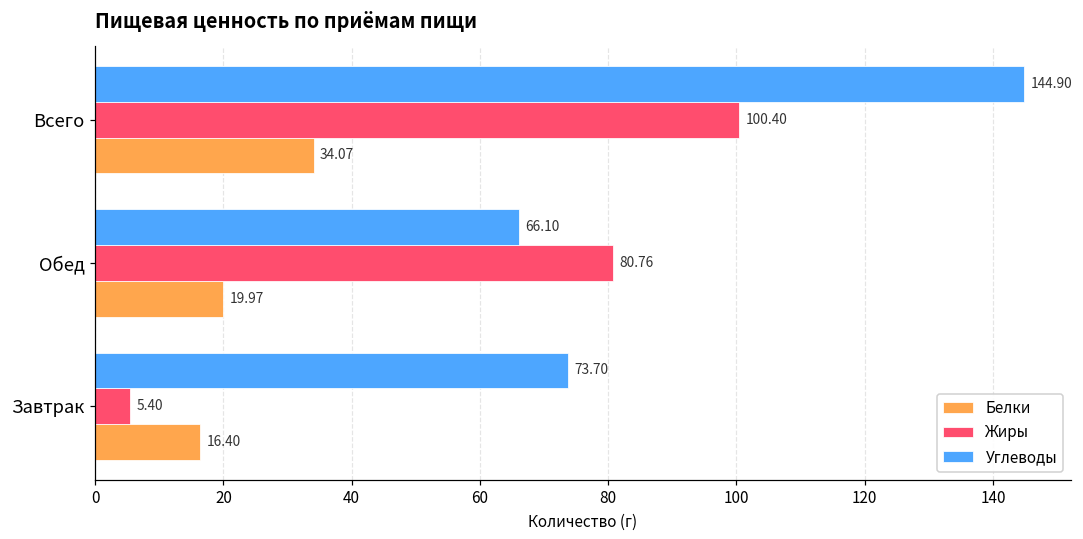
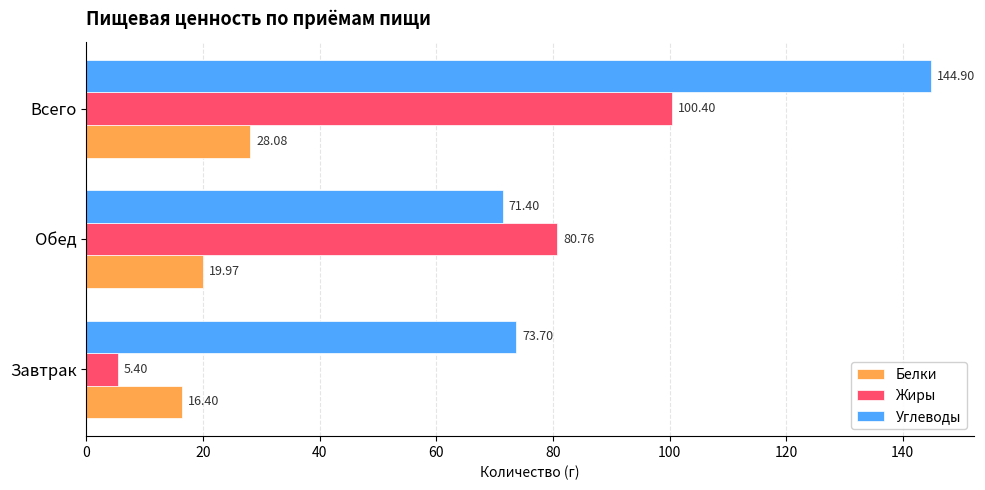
  {
    "Белки": {
-     "Всего": 34.07,
+     "Всего": 28.08,
      "Обед": 19.97,
      "Завтрак": 16.40
    },
    "Жиры": {
      "Всего": 100.40,
      "Обед": 80.76,
      "Завтрак": 5.40
    },
    "Углеводы": {
      "Всего": 144.90,
-     "Обед": 66.10,
+     "Обед": 71.40,
      "Завтрак": 73.70
    }
  }
